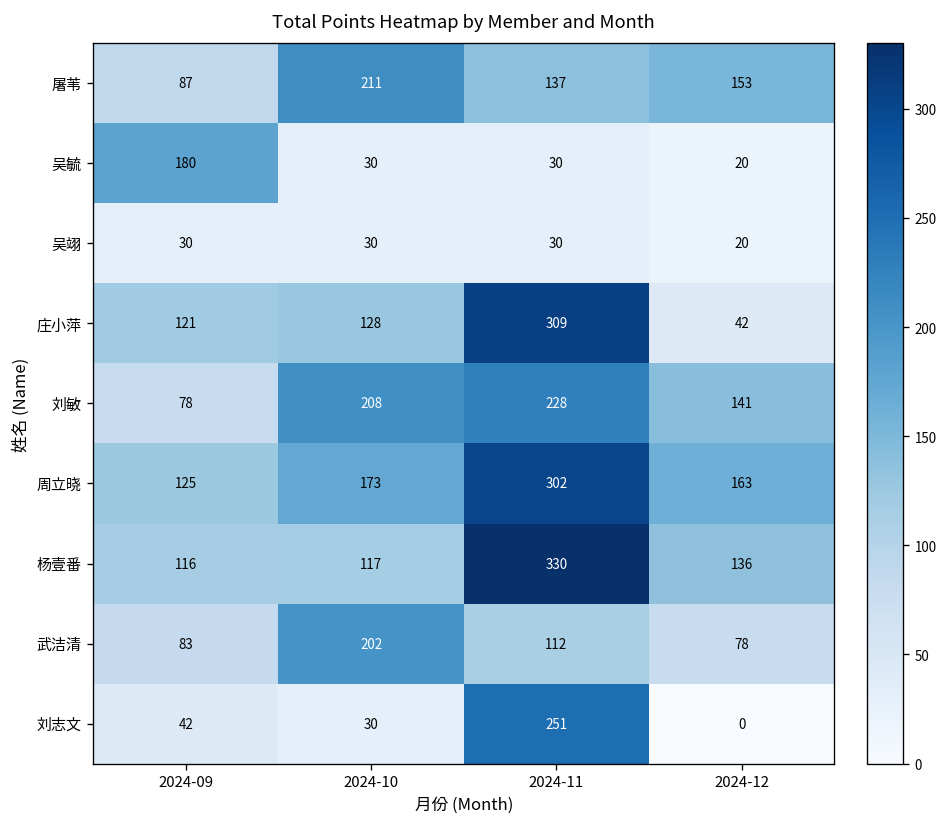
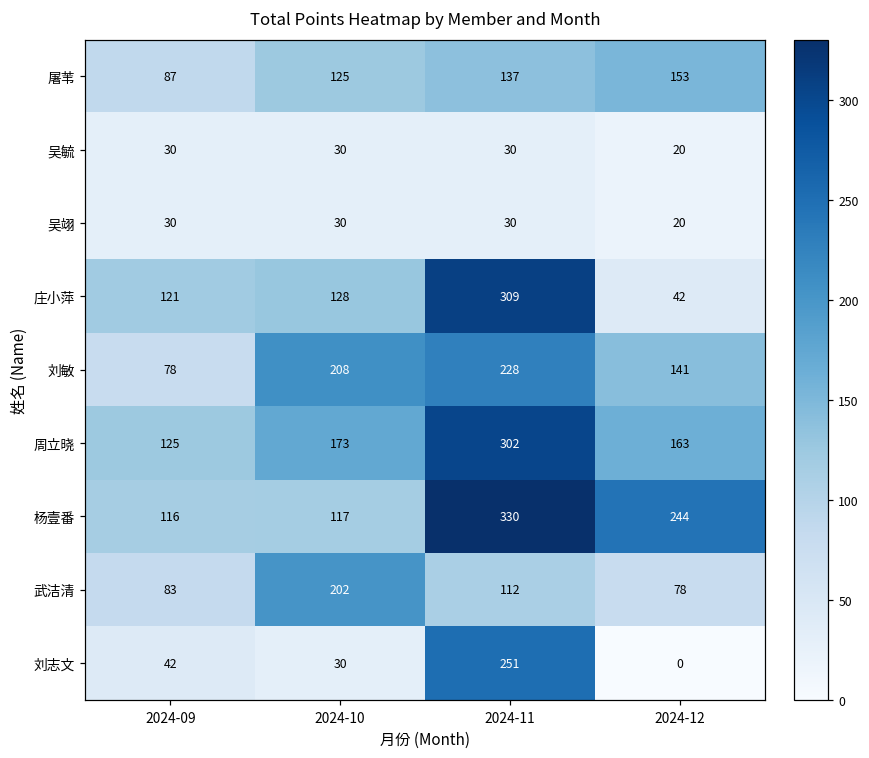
  {
    "屠苇": {
      "2024-09": 87,
-     "2024-10": 211,
+     "2024-10": 125,
      "2024-11": 137,
      "2024-12": 153
    },
    "吴毓": {
-     "2024-09": 180,
+     "2024-09": 30,
      "2024-10": 30,
      "2024-11": 30,
      "2024-12": 20
    },
    "吴翊": {
      "2024-09": 30,
      "2024-10": 30,
      "2024-11": 30,
      "2024-12": 20
    },
    "庄小萍": {
      "2024-09": 121,
      "2024-10": 128,
      "2024-11": 309,
      "2024-12": 42
    },
    "刘敏": {
      "2024-09": 78,
      "2024-10": 208,
      "2024-11": 228,
      "2024-12": 141
    },
    "周立晓": {
      "2024-09": 125,
      "2024-10": 173,
      "2024-11": 302,
      "2024-12": 163
    },
    "杨壹番": {
      "2024-09": 116,
      "2024-10": 117,
      "2024-11": 330,
-     "2024-12": 136
+     "2024-12": 244
    },
    "武洁清": {
      "2024-09": 83,
      "2024-10": 202,
      "2024-11": 112,
      "2024-12": 78
    },
    "刘志文": {
      "2024-09": 42,
      "2024-10": 30,
      "2024-11": 251,
      "2024-12": 0
    }
  }
